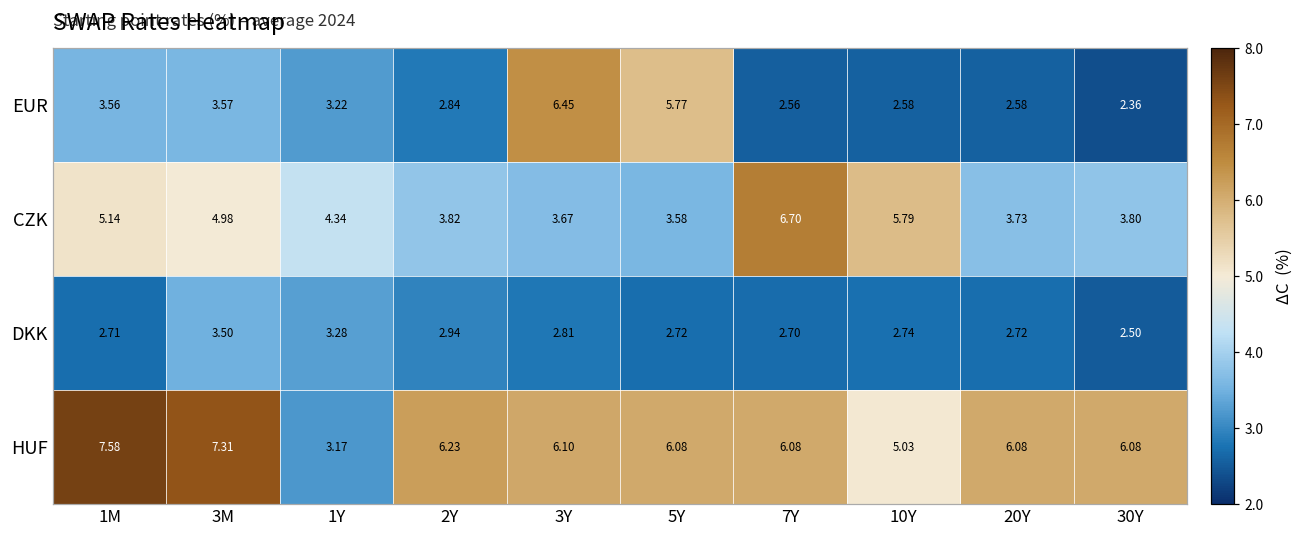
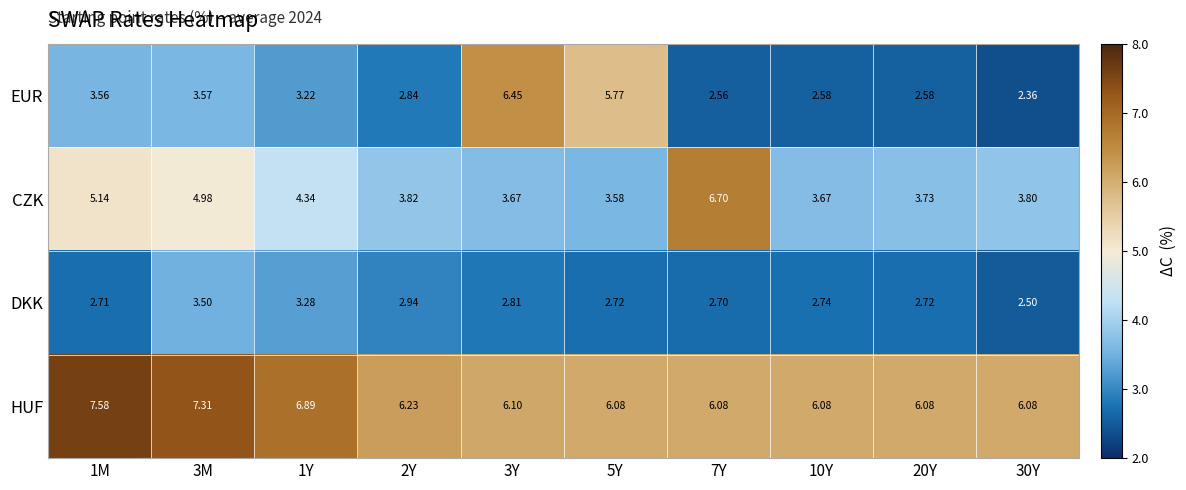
  {
    "EUR": {
      "1M": 3.56,
      "3M": 3.57,
      "1Y": 3.22,
      "2Y": 2.84,
      "3Y": 6.45,
      "5Y": 5.77,
      "7Y": 2.56,
      "10Y": 2.58,
      "20Y": 2.58,
      "30Y": 2.36
    },
    "CZK": {
      "1M": 5.14,
      "3M": 4.98,
      "1Y": 4.34,
      "2Y": 3.82,
      "3Y": 3.67,
      "5Y": 3.58,
      "7Y": 6.70,
-     "10Y": 5.79,
+     "10Y": 3.67,
      "20Y": 3.73,
      "30Y": 3.80
    },
    "DKK": {
      "1M": 2.71,
      "3M": 3.50,
      "1Y": 3.28,
      "2Y": 2.94,
      "3Y": 2.81,
      "5Y": 2.72,
      "7Y": 2.70,
      "10Y": 2.74,
      "20Y": 2.72,
      "30Y": 2.50
    },
    "HUF": {
      "1M": 7.58,
      "3M": 7.31,
-     "1Y": 3.17,
+     "1Y": 6.89,
      "2Y": 6.23,
      "3Y": 6.10,
      "5Y": 6.08,
      "7Y": 6.08,
-     "10Y": 5.03,
+     "10Y": 6.08,
      "20Y": 6.08,
      "30Y": 6.08
    }
  }
